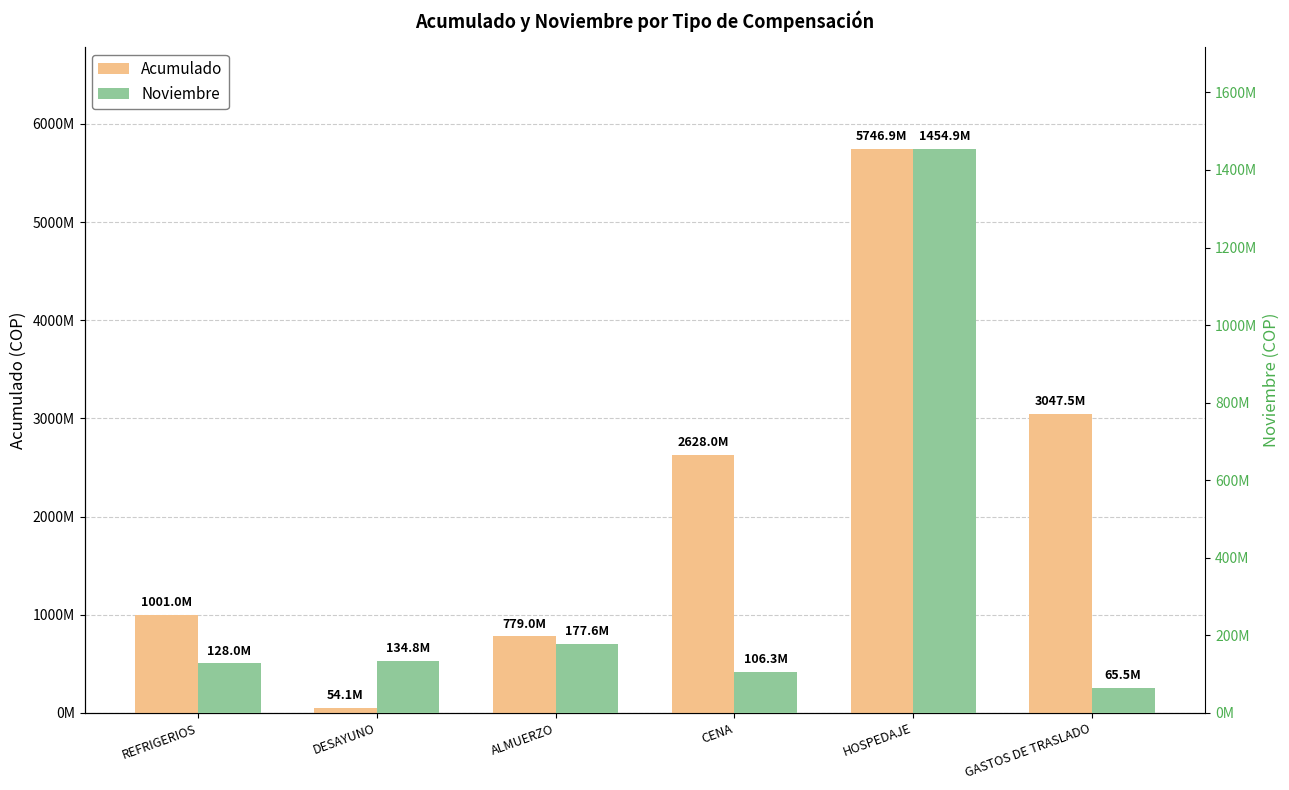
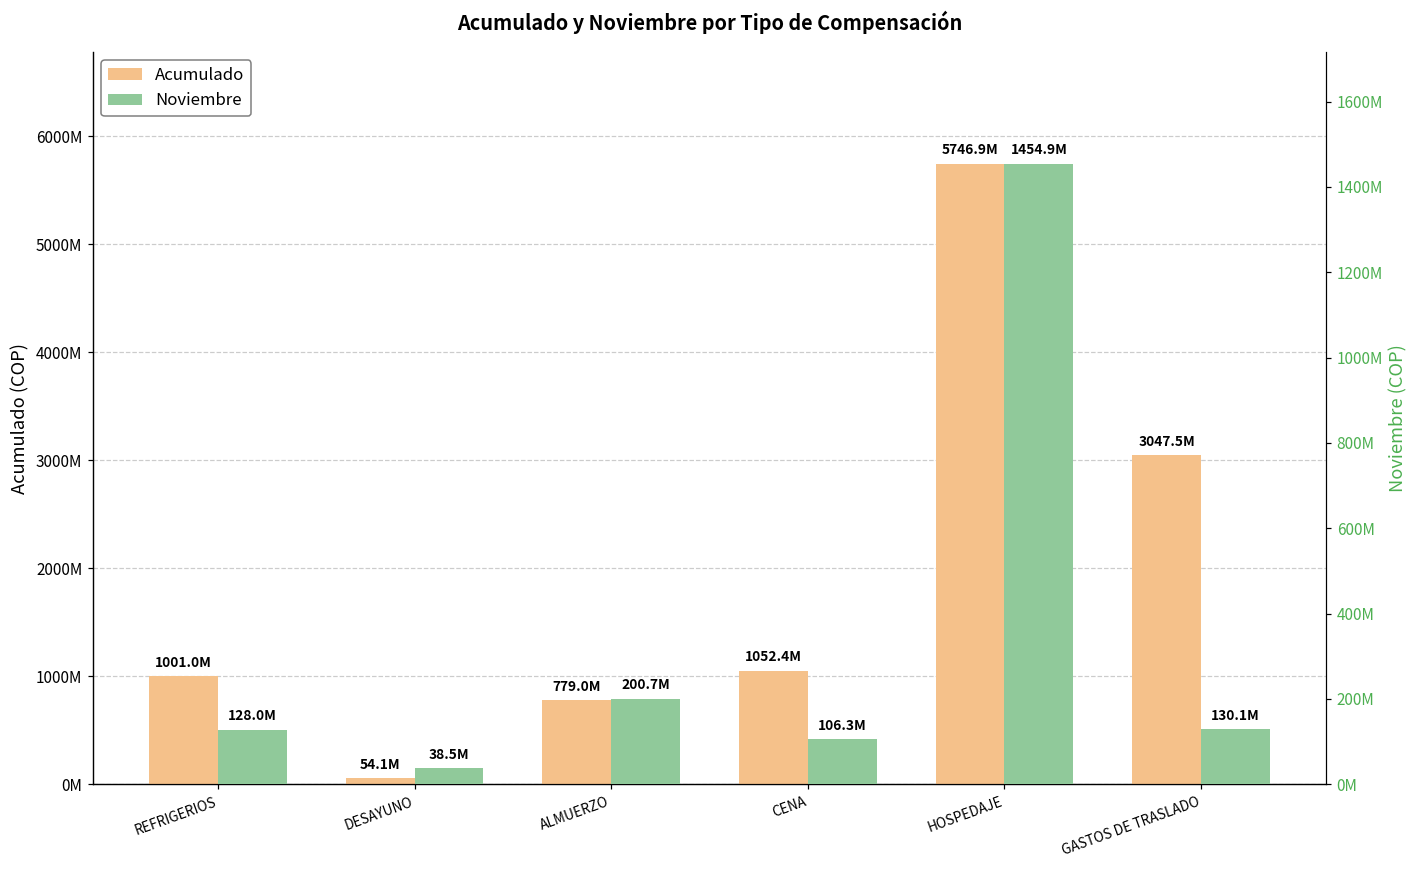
  {
    "Acumulado": {
      "REFRIGERIOS": "1001.0M",
      "DESAYUNO": "54.1M",
      "ALMUERZO": "779.0M",
-     "CENA": "2628.0M",
+     "CENA": "1052.4M",
      "HOSPEDAJE": "5746.9M",
      "GASTOS DE TRASLADO": "3047.5M"
    },
    "Noviembre": {
      "REFRIGERIOS": "128.0M",
-     "DESAYUNO": "134.8M",
-     "ALMUERZO": "177.6M",
+     "DESAYUNO": "38.5M",
+     "ALMUERZO": "200.7M",
      "CENA": "106.3M",
      "HOSPEDAJE": "1454.9M",
-     "GASTOS DE TRASLADO": "65.5M"
+     "GASTOS DE TRASLADO": "130.1M"
    }
  }
